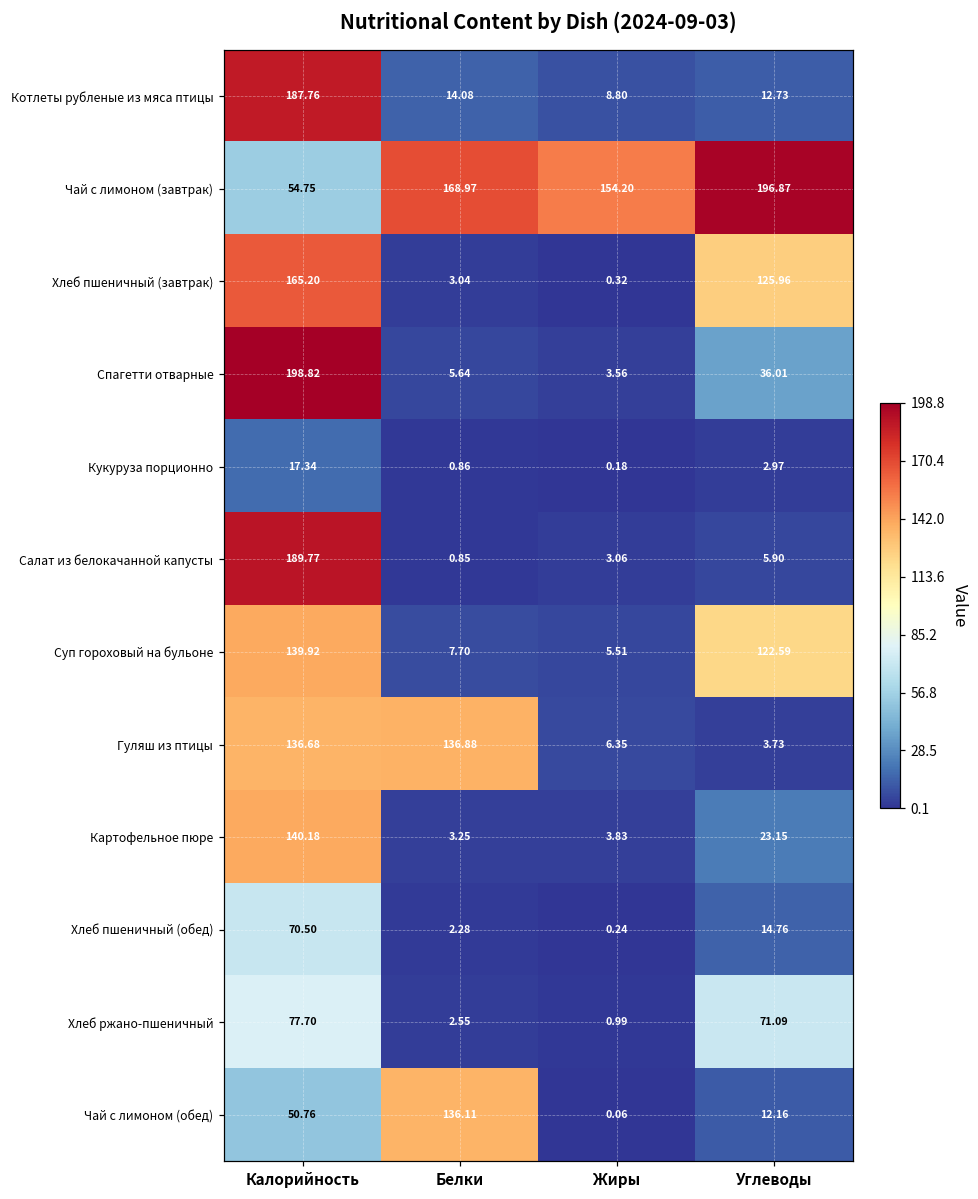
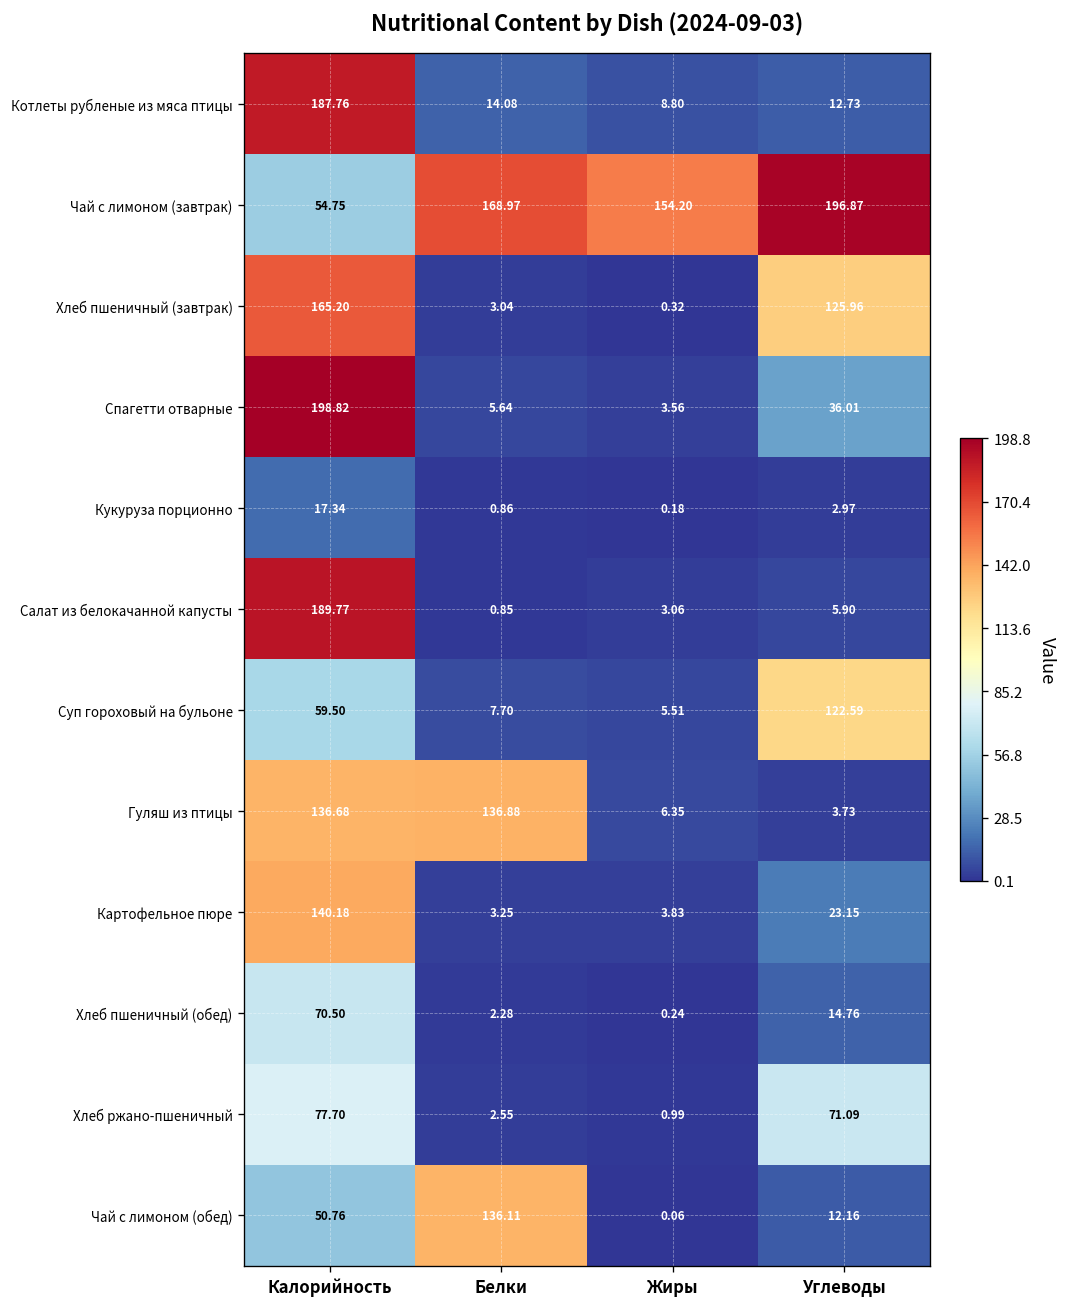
  {
    "Котлеты рубленые из мяса птицы": {
      "Калорийность": 187.76,
      "Белки": 14.08,
      "Жиры": 8.80,
      "Углеводы": 12.73
    },
    "Чай с лимоном (завтрак)": {
      "Калорийность": 54.75,
      "Белки": 168.97,
      "Жиры": 154.20,
      "Углеводы": 196.87
    },
    "Хлеб пшеничный (завтрак)": {
      "Калорийность": 165.20,
      "Белки": 3.04,
      "Жиры": 0.32,
      "Углеводы": 125.96
    },
    "Спагетти отварные": {
      "Калорийность": 198.82,
      "Белки": 5.64,
      "Жиры": 3.56,
      "Углеводы": 36.01
    },
    "Кукуруза порционно": {
      "Калорийность": 17.34,
      "Белки": 0.86,
      "Жиры": 0.18,
      "Углеводы": 2.97
    },
    "Салат из белокачанной капусты": {
      "Калорийность": 189.77,
      "Белки": 0.85,
      "Жиры": 3.06,
      "Углеводы": 5.90
    },
    "Суп гороховый на бульоне": {
-     "Калорийность": 139.92,
+     "Калорийность": 59.50,
      "Белки": 7.70,
      "Жиры": 5.51,
      "Углеводы": 122.59
    },
    "Гуляш из птицы": {
      "Калорийность": 136.68,
      "Белки": 136.88,
      "Жиры": 6.35,
      "Углеводы": 3.73
    },
    "Картофельное пюре": {
      "Калорийность": 140.18,
      "Белки": 3.25,
      "Жиры": 3.83,
      "Углеводы": 23.15
    },
    "Хлеб пшеничный (обед)": {
      "Калорийность": 70.50,
      "Белки": 2.28,
      "Жиры": 0.24,
      "Углеводы": 14.76
    },
    "Хлеб ржано-пшеничный": {
      "Калорийность": 77.70,
      "Белки": 2.55,
      "Жиры": 0.99,
      "Углеводы": 71.09
    },
    "Чай с лимоном (обед)": {
      "Калорийность": 50.76,
      "Белки": 136.11,
      "Жиры": 0.06,
      "Углеводы": 12.16
    }
  }
